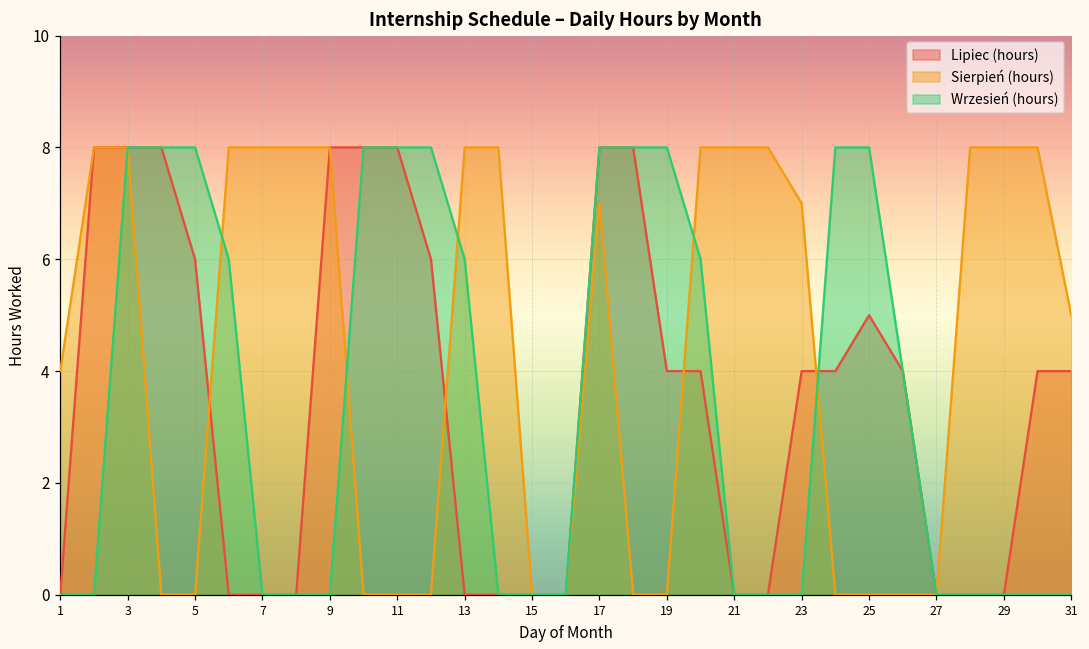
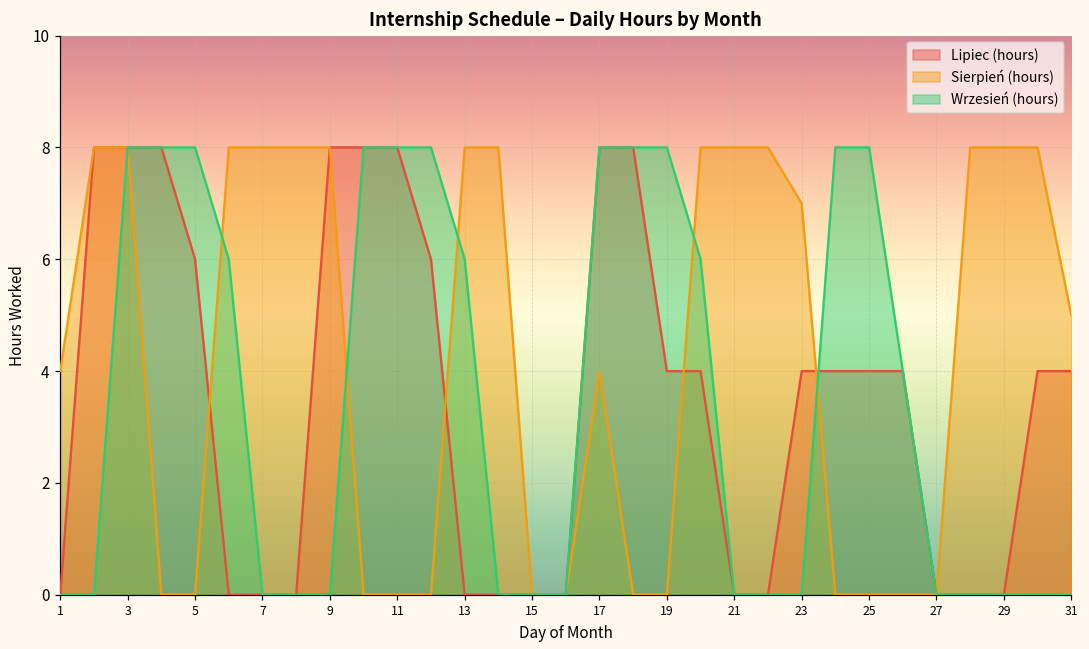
  {
    "Lipiec (hours)": {
      "5": 6,
      "13": 0,
      "19": 4,
      "23": 4,
-     "25": 5,
+     "25": 4,
      "31": 4
    },
    "Sierpień (hours)": {
      "1": 4,
      "5": 0,
      "7": 8,
      "11": 0,
      "13": 8,
-     "17": 7,
+     "17": 4,
      "19": 0,
      "21": 8,
      "23": 7,
      "25": 0,
      "29": 8,
      "31": 5
    },
    "Wrzesień (hours)": {
      "5": 8,
      "9": 0,
      "13": 6,
      "19": 8,
      "23": 0,
      "25": 8,
      "31": 0
    }
  }
